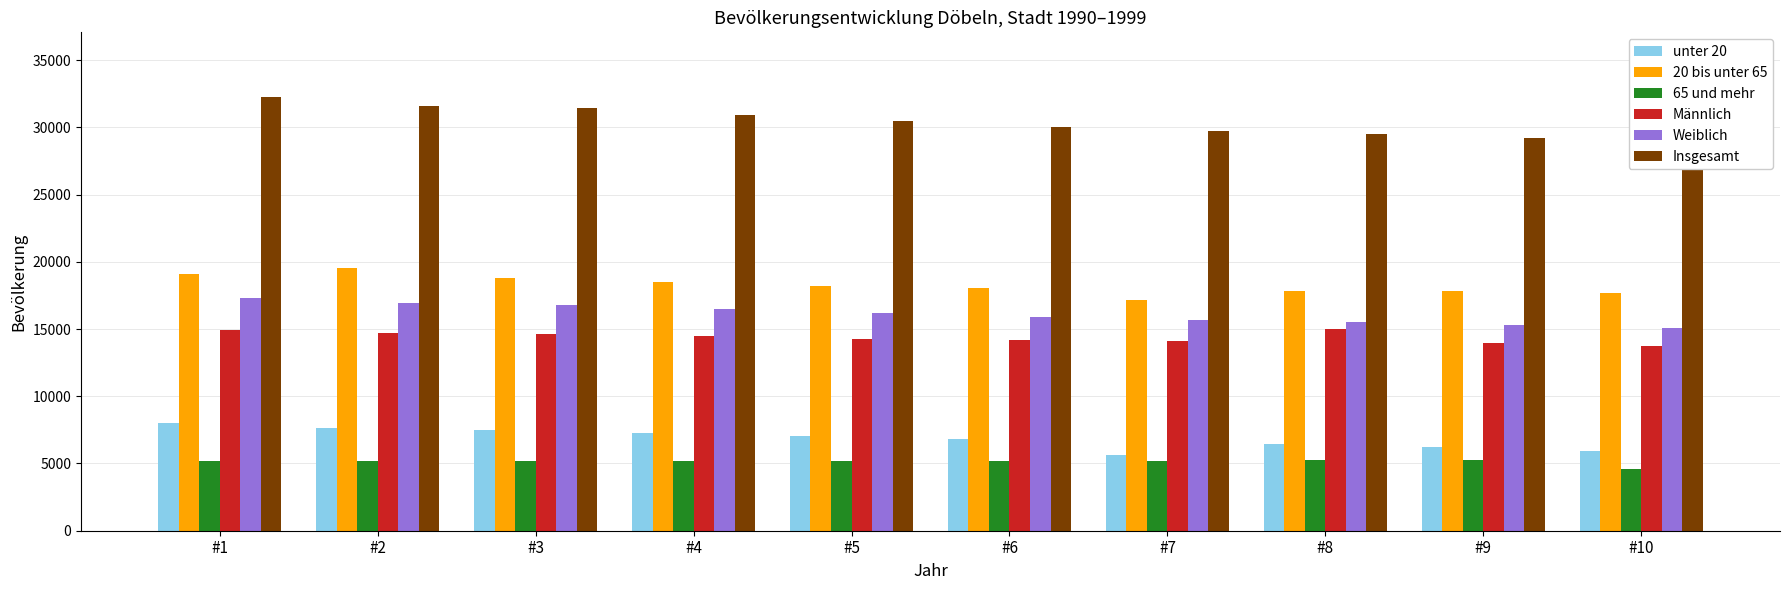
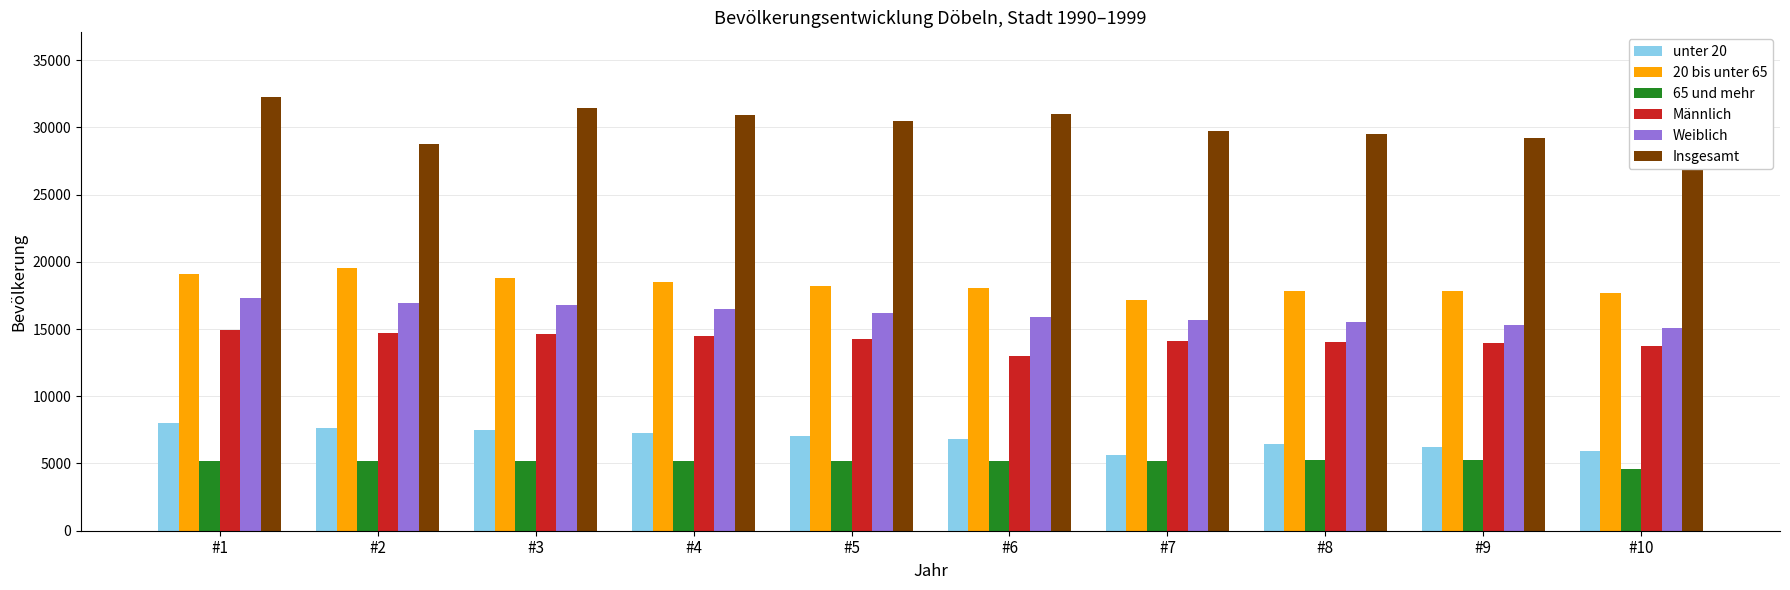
  {
    "unter 20": {
      "#1": 8000,
      "#2": 7600,
      "#3": 7500,
      "#4": 7300,
      "#5": 7000,
      "#6": 6800,
      "#7": 5600,
      "#8": 6400,
      "#9": 6200,
      "#10": 5900
    },
    "20 bis unter 65": {
      "#1": 19100,
      "#2": 19500,
      "#3": 18800,
      "#4": 18500,
      "#5": 18200,
      "#6": 18000,
      "#7": 17200,
      "#8": 17900,
      "#9": 17800,
      "#10": 17700
    },
    "65 und mehr": {
      "#1": 5200,
      "#2": 5200,
      "#3": 5200,
      "#4": 5200,
      "#5": 5200,
      "#6": 5200,
      "#7": 5200,
      "#8": 5200,
      "#9": 5200,
      "#10": 4600
    },
    "Männlich": {
      "#1": 14900,
      "#2": 14700,
      "#3": 14700,
      "#4": 14500,
      "#5": 14300,
-     "#6": 14100,
+     "#6": 13000,
      "#7": 14100,
-     "#8": 15000,
+     "#8": 14000,
      "#9": 13900,
      "#10": 13800
    },
    "Weiblich": {
      "#1": 17300,
      "#2": 16900,
      "#3": 16800,
      "#4": 16500,
      "#5": 16200,
      "#6": 15900,
      "#7": 15600,
      "#8": 15500,
      "#9": 15300,
      "#10": 15100
    },
    "Insgesamt": {
      "#1": 32200,
-     "#2": 31600,
+     "#2": 28700,
      "#3": 31400,
      "#4": 30900,
      "#5": 30400,
-     "#6": 30000,
+     "#6": 31000,
      "#7": 29700,
      "#8": 29500,
      "#9": 29200
    }
  }
